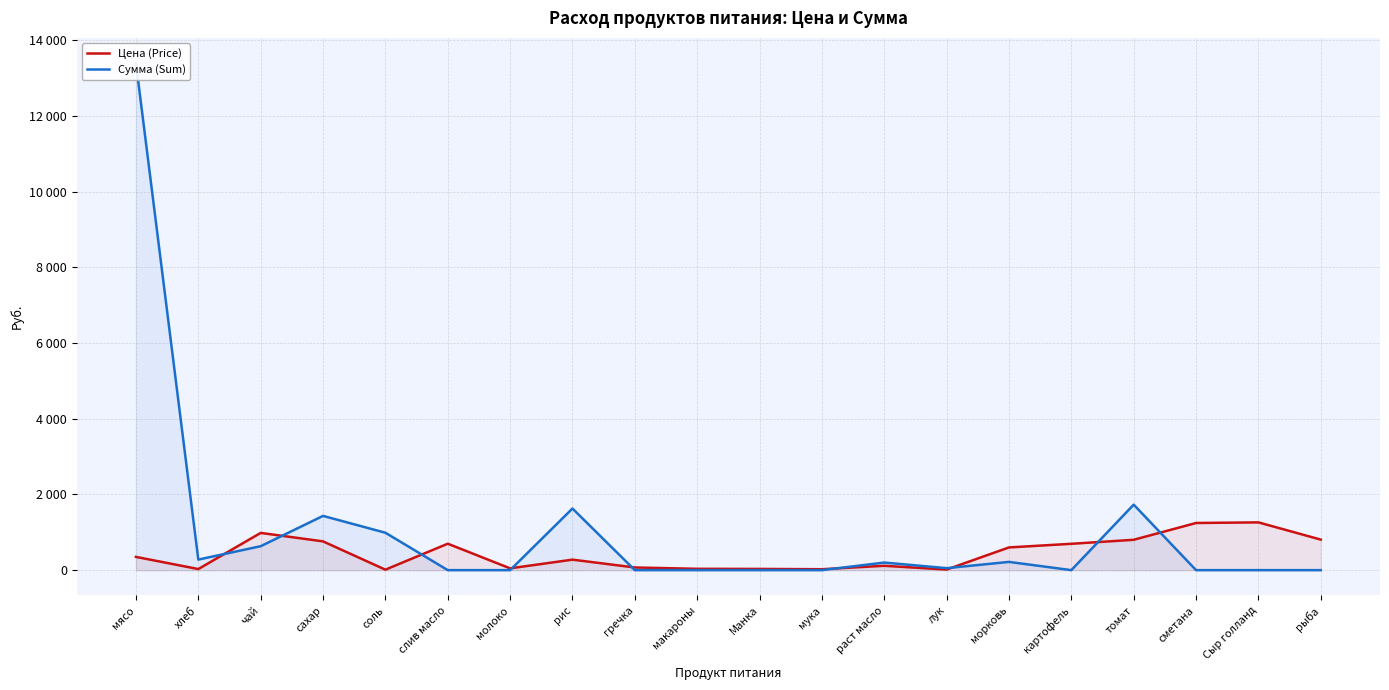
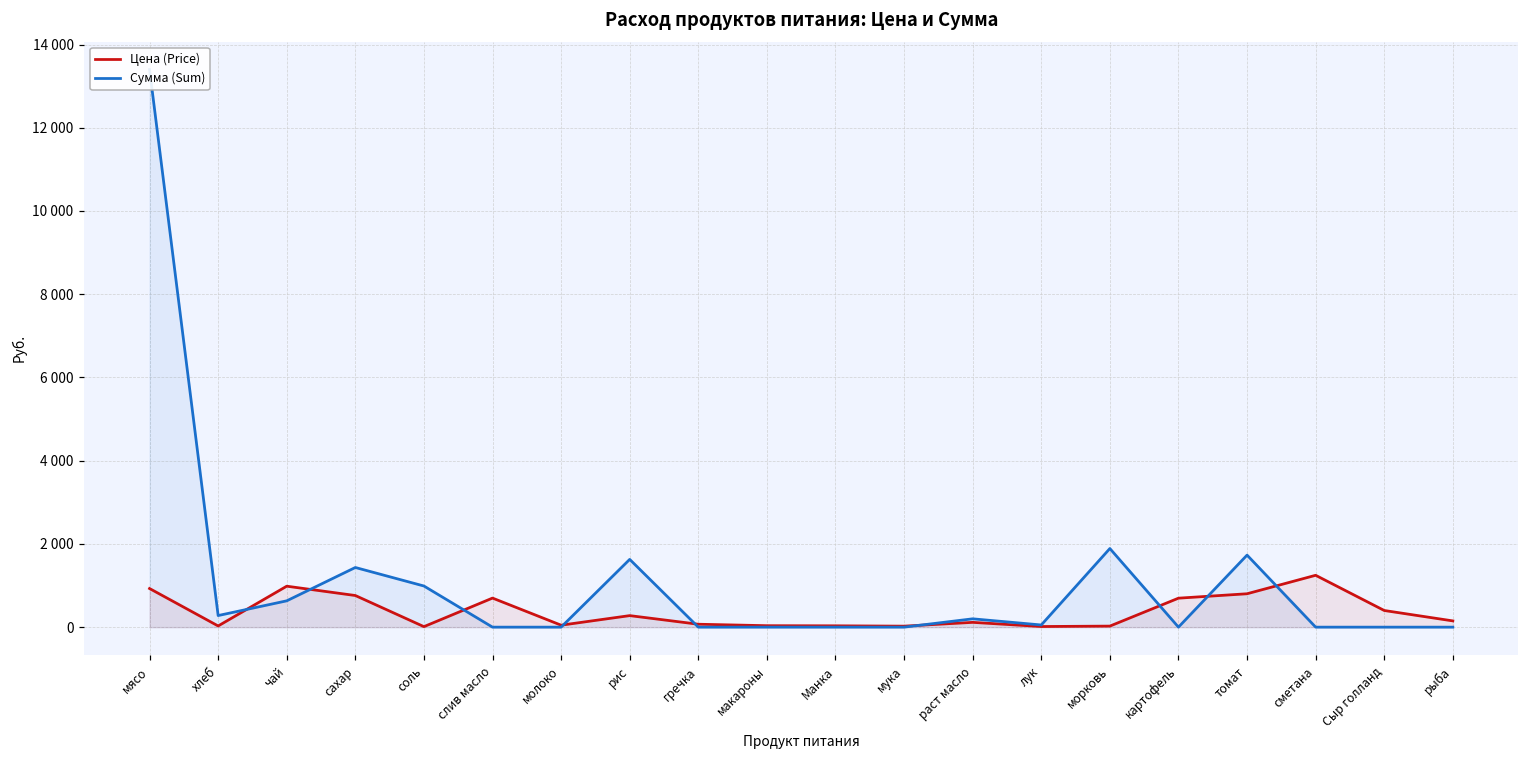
  {
    "Цена (Price)": {
-     "мясо": 400,
+     "мясо": 900,
      "хлеб": 0,
      "чай": 1000,
      "сахар": 800,
      "соль": 0,
      "слив масло": 700,
      "рис": 300,
      "гречка": 100,
      "раст масло": 100,
-     "морковь": 600,
+     "морковь": 0,
      "картофель": 700,
      "томат": 800,
      "сметана": 1200,
-     "Сыр голланд": 1300,
-     "рыба": 800
+     "Сыр голланд": 400,
+     "рыба": 200
    },
    "Сумма (Sum)": {
      "хлеб": 300,
      "чай": 600,
      "сахар": 1400,
      "соль": 1000,
      "слив масло": 0,
      "рис": 1600,
      "гречка": 0,
      "раст масло": 200,
-     "морковь": 200,
+     "морковь": 1900,
      "картофель": 0,
      "томат": 1700,
      "сметана": 0,
      "Сыр голланд": 0,
      "рыба": 0
    }
  }
